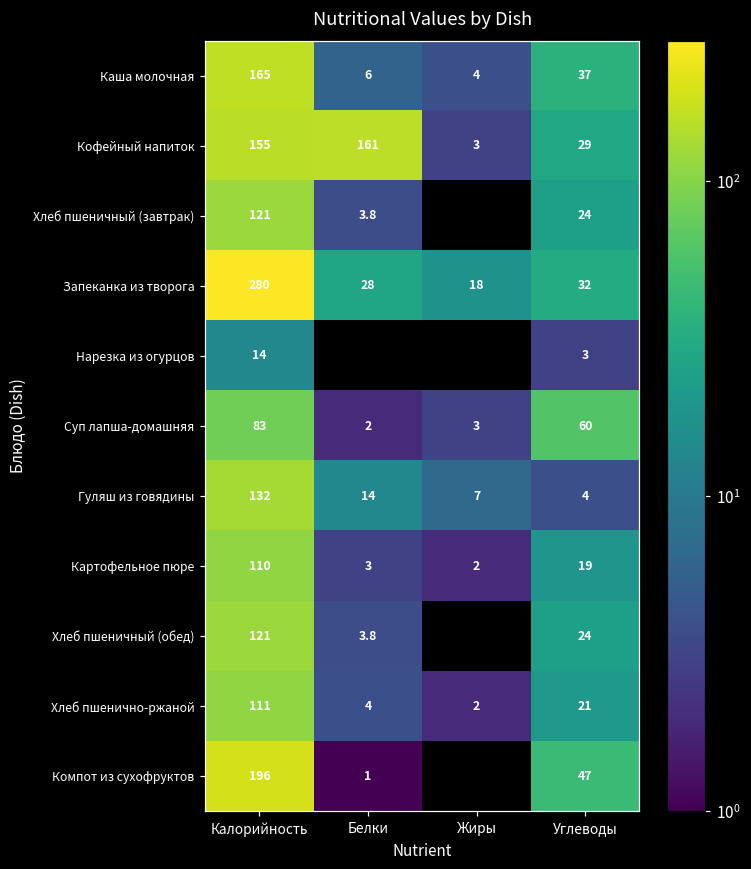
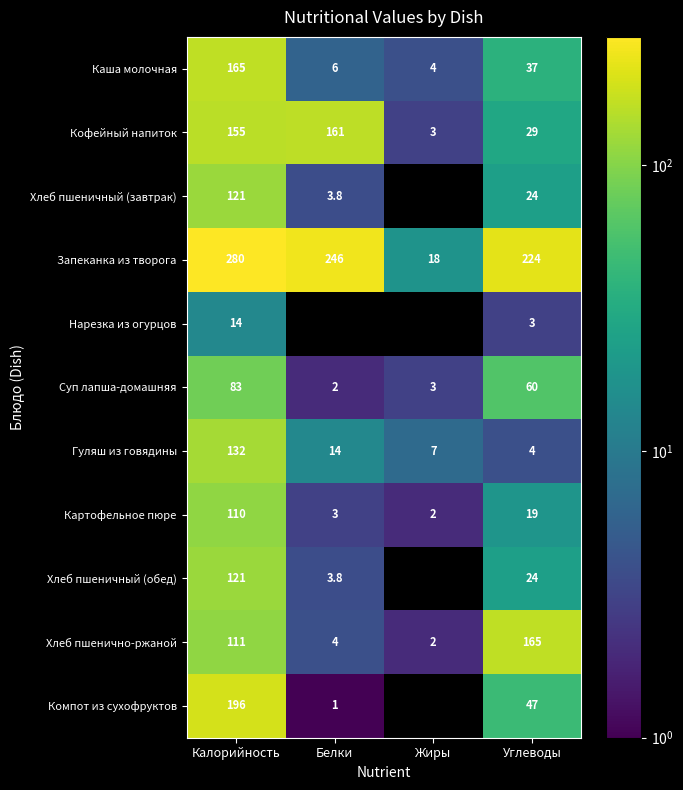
  {
    "Каша молочная": {
      "Калорийность": 165,
      "Белки": 6,
      "Жиры": 4,
      "Углеводы": 37
    },
    "Кофейный напиток": {
      "Калорийность": 155,
      "Белки": 161,
      "Жиры": 3,
      "Углеводы": 29
    },
    "Хлеб пшеничный (завтрак)": {
      "Калорийность": 121,
      "Белки": 3.8,
      "Углеводы": 24
    },
    "Запеканка из творога": {
      "Калорийность": 280,
-     "Белки": 28,
+     "Белки": 246,
      "Жиры": 18,
-     "Углеводы": 32
+     "Углеводы": 224
    },
    "Нарезка из огурцов": {
      "Калорийность": 14,
      "Углеводы": 3
    },
    "Суп лапша-домашняя": {
      "Калорийность": 83,
      "Белки": 2,
      "Жиры": 3,
      "Углеводы": 60
    },
    "Гуляш из говядины": {
      "Калорийность": 132,
      "Белки": 14,
      "Жиры": 7,
      "Углеводы": 4
    },
    "Картофельное пюре": {
      "Калорийность": 110,
      "Белки": 3,
      "Жиры": 2,
      "Углеводы": 19
    },
    "Хлеб пшеничный (обед)": {
      "Калорийность": 121,
      "Белки": 3.8,
      "Углеводы": 24
    },
    "Хлеб пшенично-ржаной": {
      "Калорийность": 111,
      "Белки": 4,
      "Жиры": 2,
-     "Углеводы": 21
+     "Углеводы": 165
    },
    "Компот из сухофруктов": {
      "Калорийность": 196,
      "Белки": 1,
      "Углеводы": 47
    }
  }
